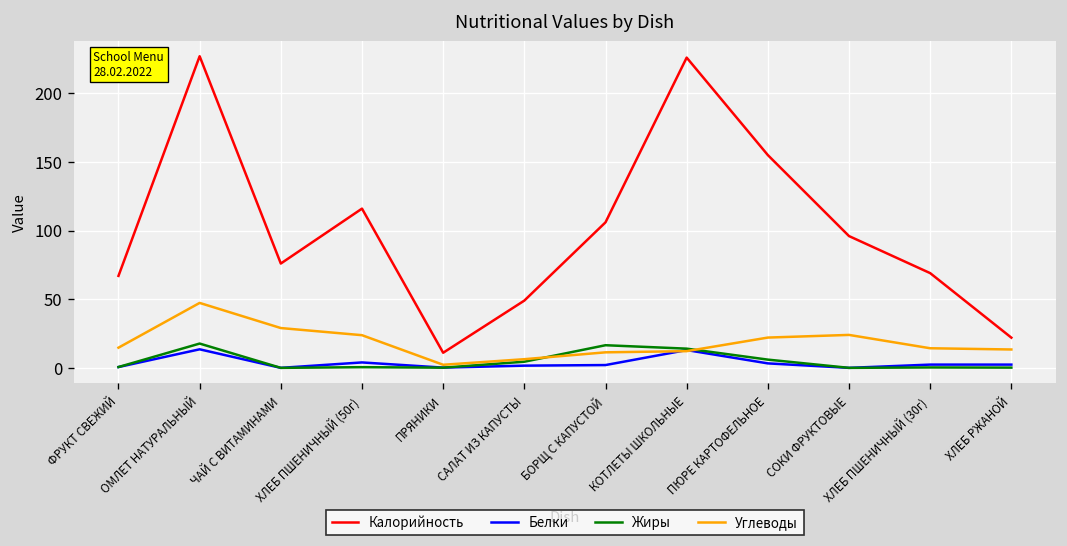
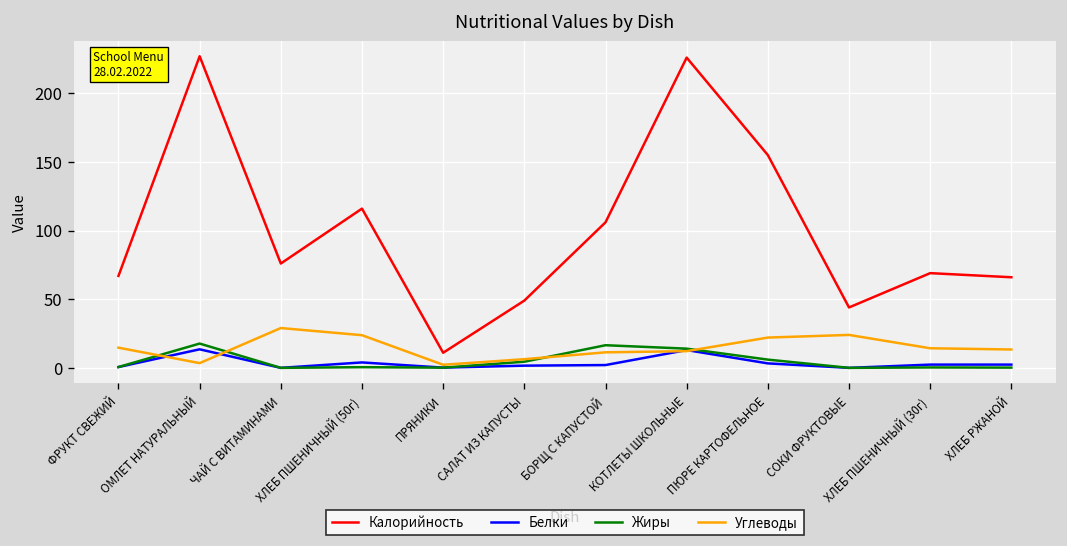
  {
    "Калорийность": {
      "ФРУКТ СВЕЖИЙ": 67,
      "ОМЛЕТ НАТУРАЛЬНЫЙ": 227,
      "ЧАЙ С ВИТАМИНАМИ": 76,
      "ХЛЕБ ПШЕНИЧНЫЙ (50г)": 116,
      "ПРЯНИКИ": 11,
      "САЛАТ ИЗ КАПУСТЫ": 49,
      "БОРЩ С КАПУСТОЙ": 106,
      "КОТЛЕТЫ ШКОЛЬНЫЕ": 226,
      "ПЮРЕ КАРТОФЕЛЬНОЕ": 155,
-     "СОКИ ФРУКТОВЫЕ": 96,
+     "СОКИ ФРУКТОВЫЕ": 44,
      "ХЛЕБ ПШЕНИЧНЫЙ (30г)": 69,
-     "ХЛЕБ РЖАНОЙ": 22
+     "ХЛЕБ РЖАНОЙ": 66
    },
    "Белки": {
      "ОМЛЕТ НАТУРАЛЬНЫЙ": 14,
      "ХЛЕБ ПШЕНИЧНЫЙ (50г)": 4,
      "САЛАТ ИЗ КАПУСТЫ": 2,
      "БОРЩ С КАПУСТОЙ": 2,
      "ПЮРЕ КАРТОФЕЛЬНОЕ": 3
    },
    "Жиры": {
      "ОМЛЕТ НАТУРАЛЬНЫЙ": 18,
      "ХЛЕБ ПШЕНИЧНЫЙ (50г)": 1,
      "БОРЩ С КАПУСТОЙ": 16,
      "ПЮРЕ КАРТОФЕЛЬНОЕ": 6
    },
    "Углеводы": {
      "ФРУКТ СВЕЖИЙ": 15,
-     "ОМЛЕТ НАТУРАЛЬНЫЙ": 47,
+     "ОМЛЕТ НАТУРАЛЬНЫЙ": 3,
      "ЧАЙ С ВИТАМИНАМИ": 29,
      "ХЛЕБ ПШЕНИЧНЫЙ (50г)": 24,
      "БОРЩ С КАПУСТОЙ": 11,
      "ПЮРЕ КАРТОФЕЛЬНОЕ": 22,
      "СОКИ ФРУКТОВЫЕ": 24,
      "ХЛЕБ ПШЕНИЧНЫЙ (30г)": 14,
      "ХЛЕБ РЖАНОЙ": 13
    }
  }
